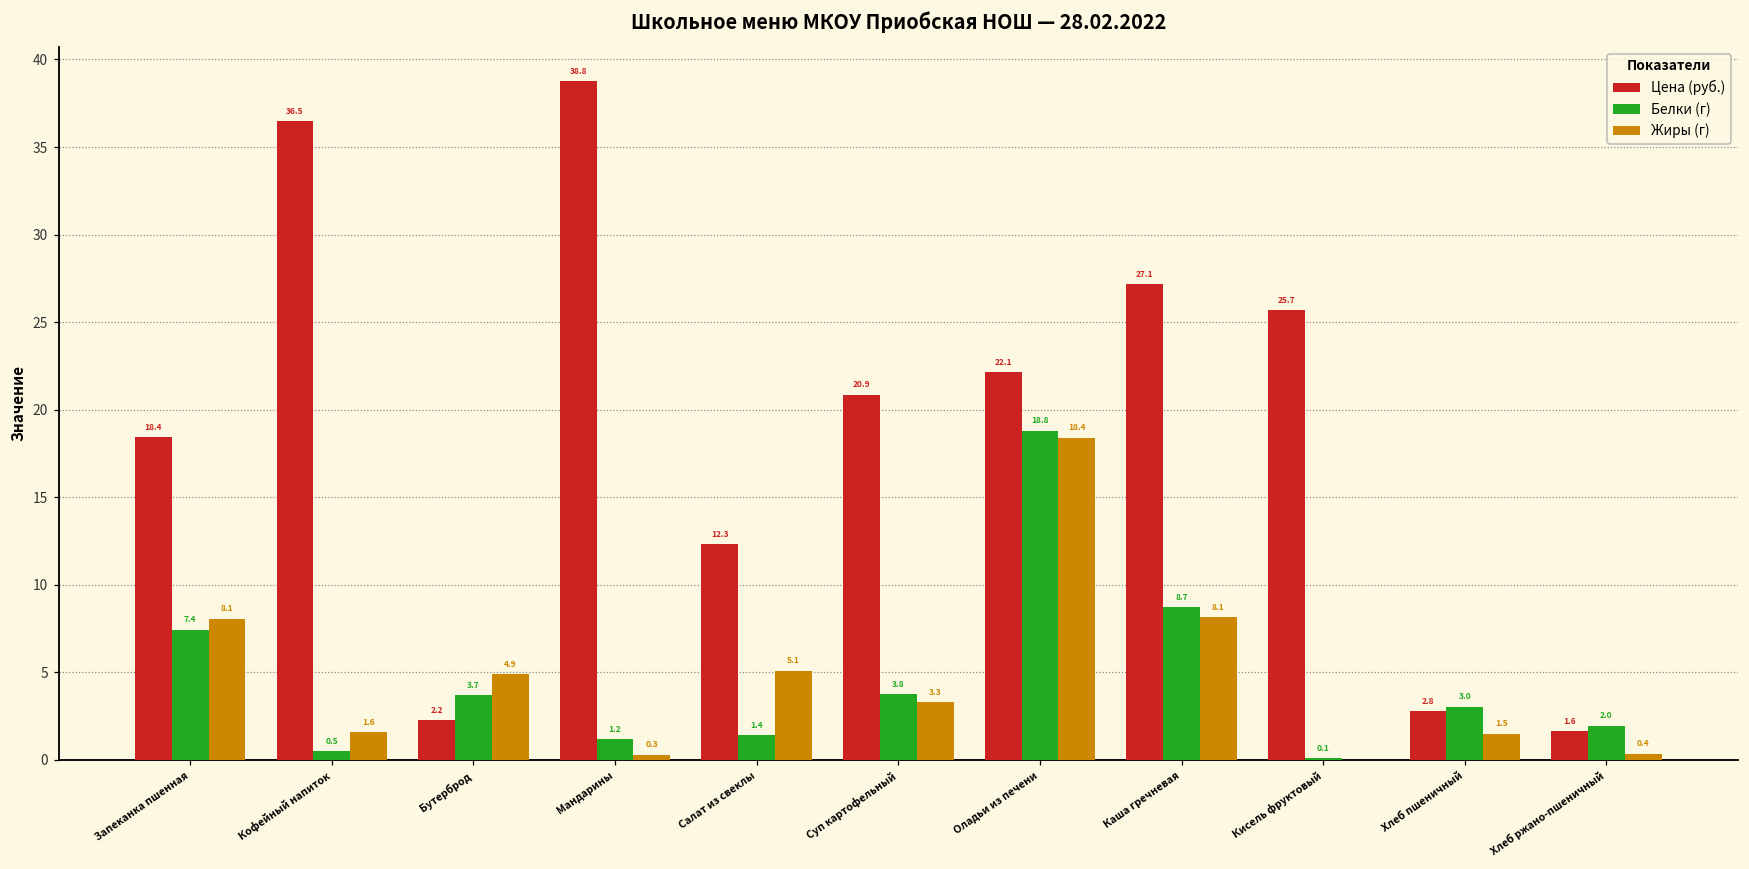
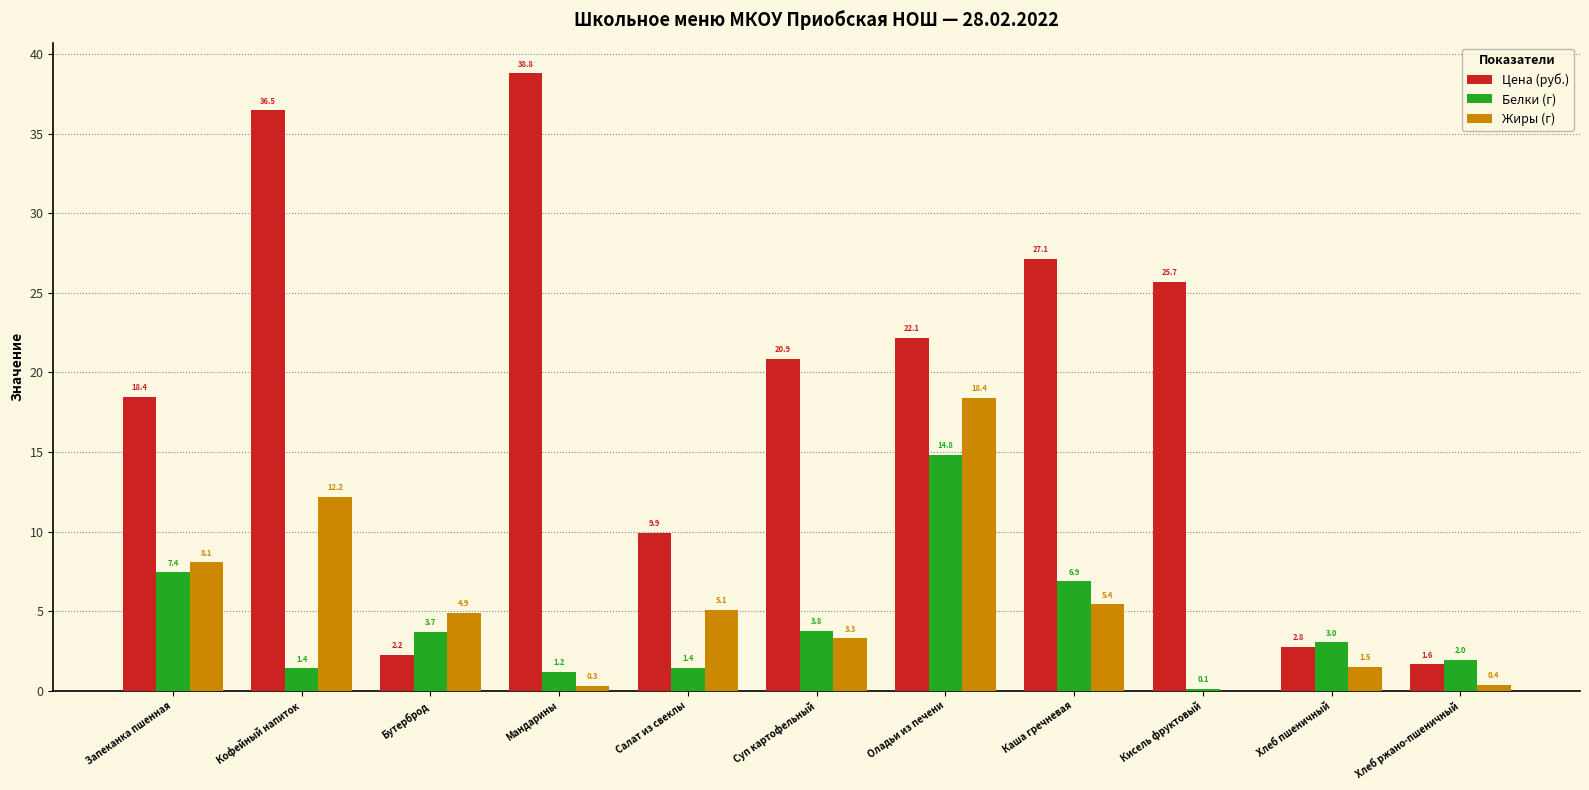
  {
    "Цена (руб.)": {
      "Запеканка пшенная": 18.4,
      "Кофейный напиток": 36.5,
      "Бутерброд": 2.2,
      "Мандарины": 38.8,
-     "Салат из свеклы": 12.3,
+     "Салат из свеклы": 9.9,
      "Суп картофельный": 20.9,
      "Оладьи из печени": 22.1,
      "Каша гречневая": 27.1,
      "Кисель фруктовый": 25.7,
      "Хлеб пшеничный": 2.8,
      "Хлеб ржано-пшеничный": 1.6
    },
    "Белки (г)": {
      "Запеканка пшенная": 7.4,
-     "Кофейный напиток": 0.5,
+     "Кофейный напиток": 1.4,
      "Бутерброд": 3.7,
      "Мандарины": 1.2,
      "Салат из свеклы": 1.4,
      "Суп картофельный": 3.8,
-     "Оладьи из печени": 18.8,
-     "Каша гречневая": 8.7,
+     "Оладьи из печени": 14.8,
+     "Каша гречневая": 6.9,
      "Кисель фруктовый": 0.1,
      "Хлеб пшеничный": 3.0,
      "Хлеб ржано-пшеничный": 2.0
    },
    "Жиры (г)": {
      "Запеканка пшенная": 8.1,
-     "Кофейный напиток": 1.6,
+     "Кофейный напиток": 12.2,
      "Бутерброд": 4.9,
      "Мандарины": 0.3,
      "Салат из свеклы": 5.1,
      "Суп картофельный": 3.3,
      "Оладьи из печени": 18.4,
-     "Каша гречневая": 8.1,
+     "Каша гречневая": 5.4,
      "Хлеб пшеничный": 1.5,
      "Хлеб ржано-пшеничный": 0.4
    }
  }
